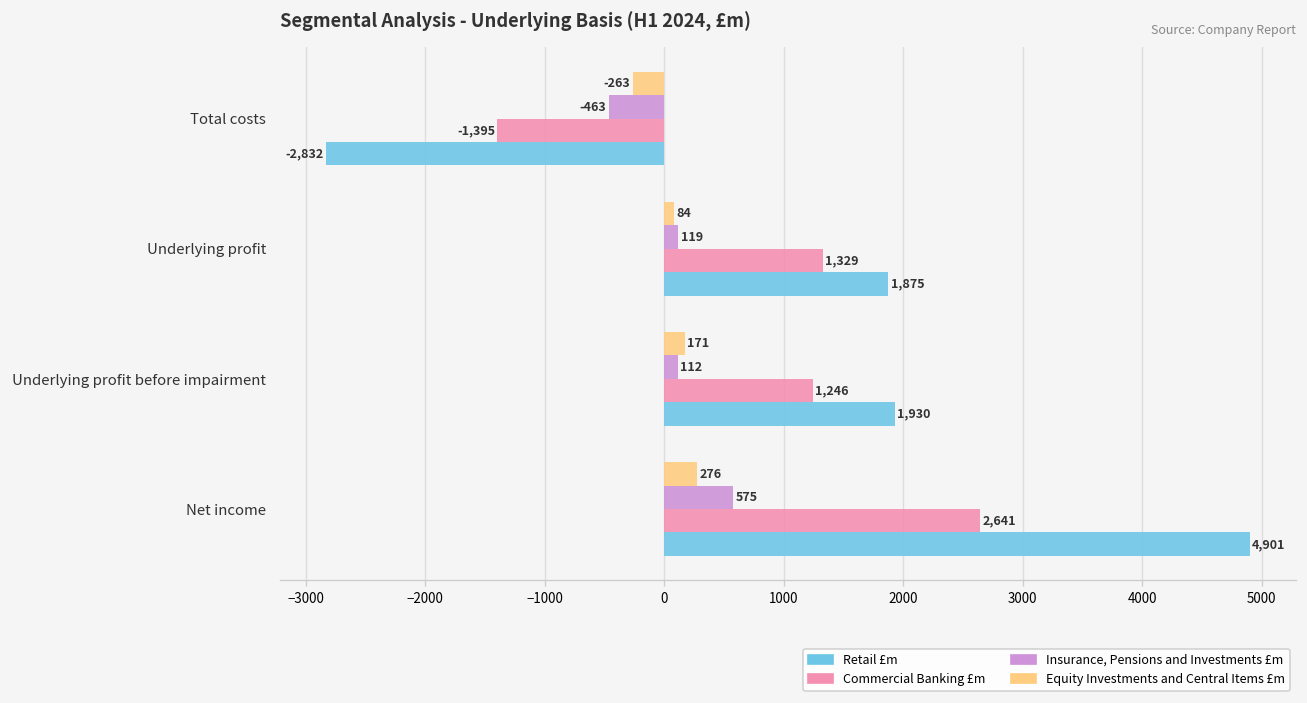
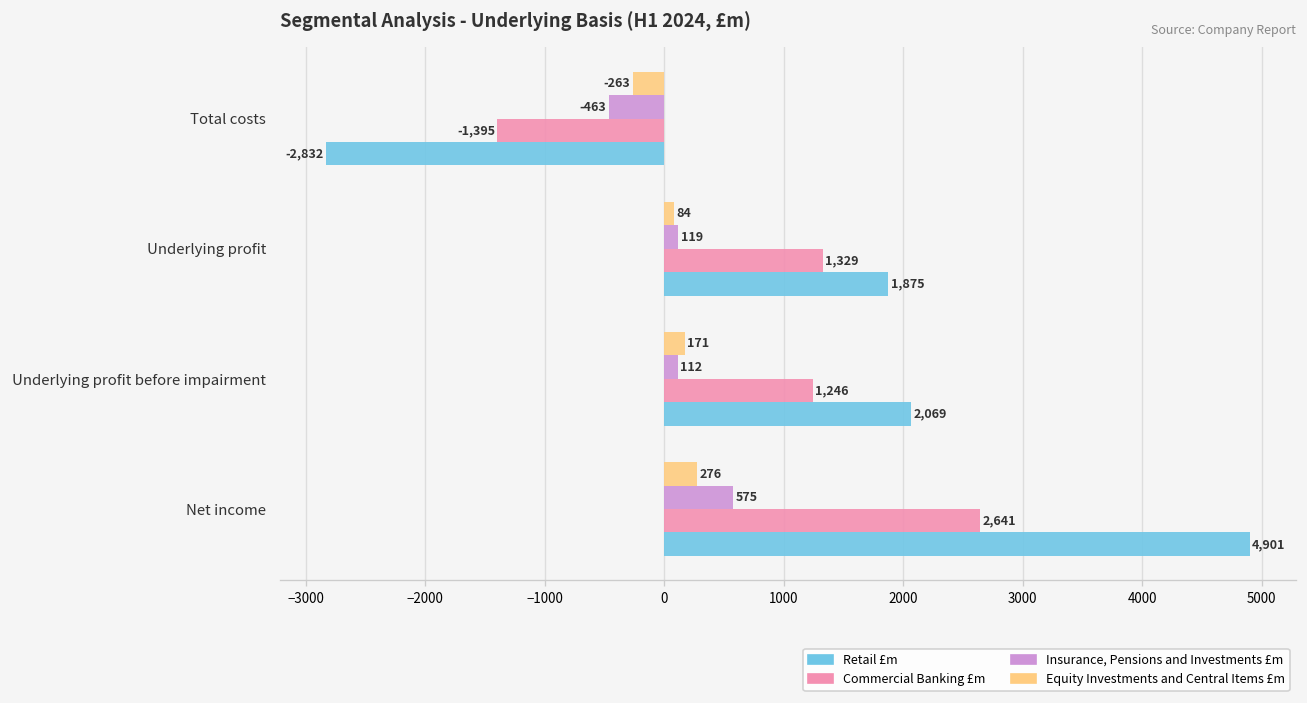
  {
    "Retail £m": {
      "Total costs": "-2,832",
      "Underlying profit": "1,875",
-     "Underlying profit before impairment": "1,930",
+     "Underlying profit before impairment": "2,069",
      "Net income": "4,901"
    },
    "Equity Investments and Central Items £m": {
      "Total costs": "-263",
      "Underlying profit": "84",
      "Underlying profit before impairment": "171",
      "Net income": "276"
    }
  }
